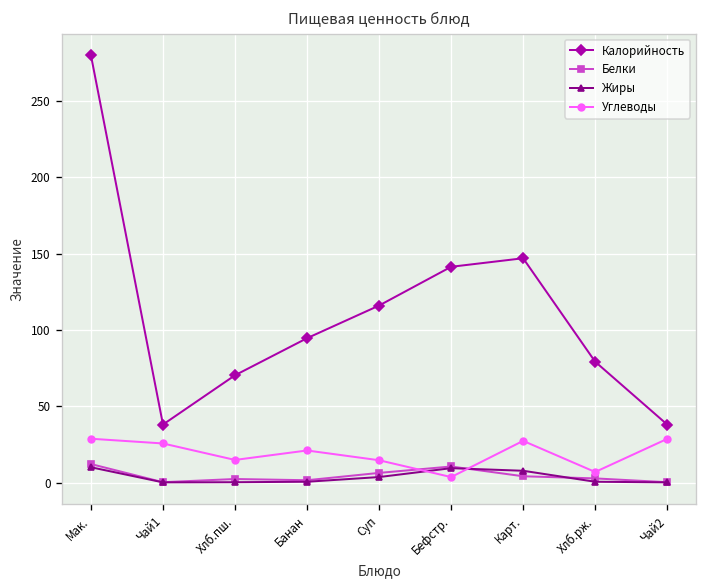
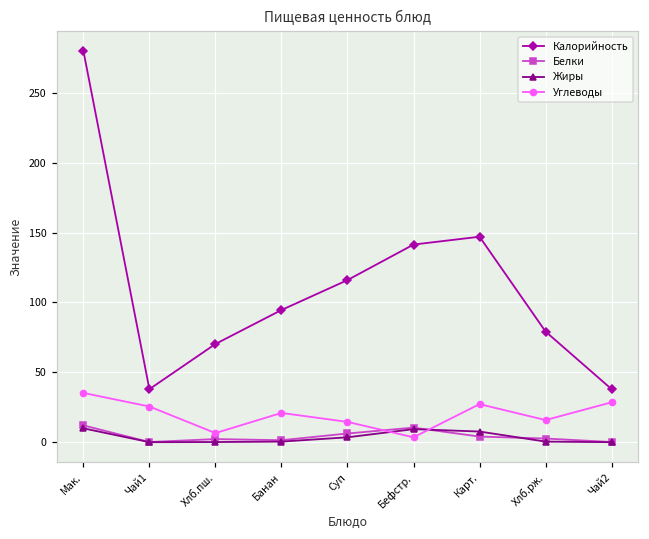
  {
    "Белки": {
      "Мак.": 12,
      "Хлб.пш.": 2,
      "Суп": 6,
      "Карт.": 4,
      "Хлб.рж.": 3
    },
    "Углеводы": {
-     "Мак.": 29,
+     "Мак.": 35,
      "Чай1": 26,
-     "Хлб.пш.": 15,
+     "Хлб.пш.": 7,
      "Банан": 21,
      "Суп": 15,
      "Бефстр.": 4,
      "Карт.": 27,
-     "Хлб.рж.": 7,
+     "Хлб.рж.": 16,
      "Чай2": 29
    }
  }
